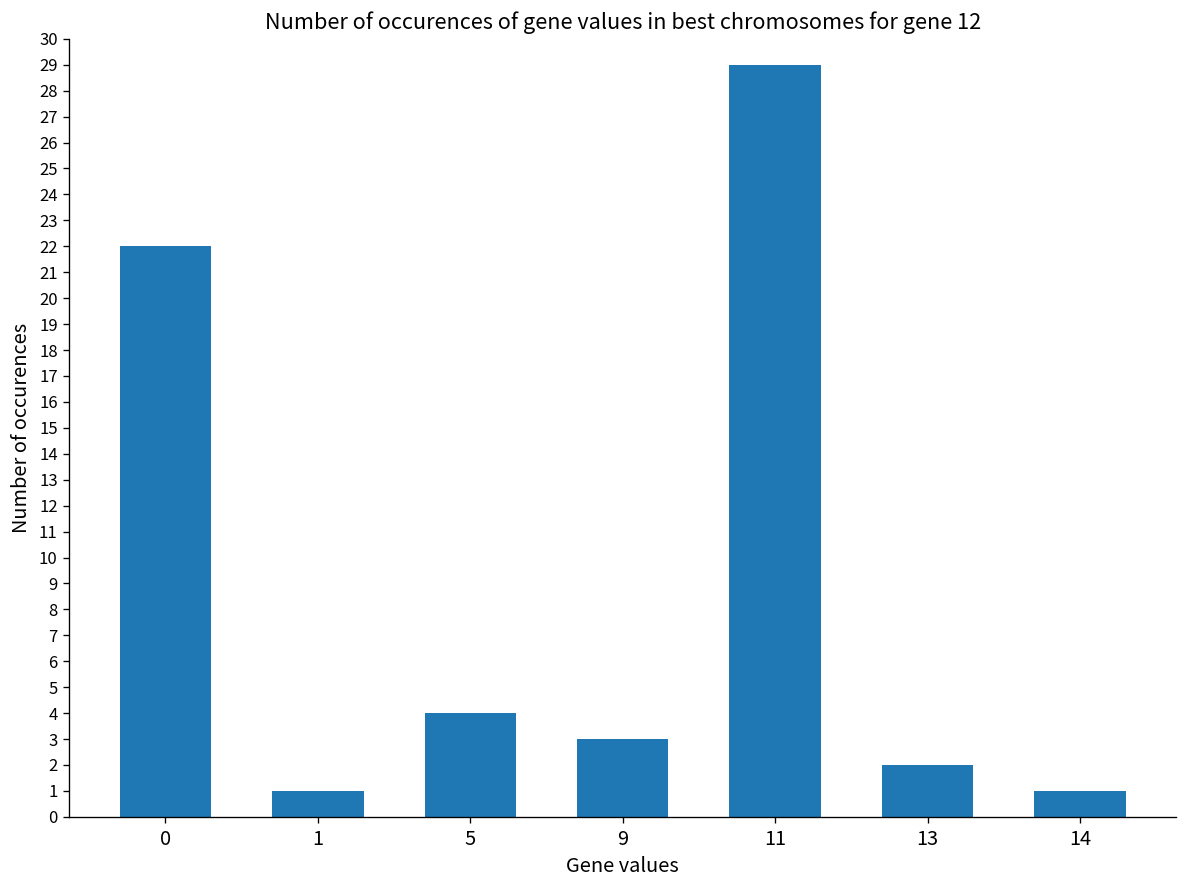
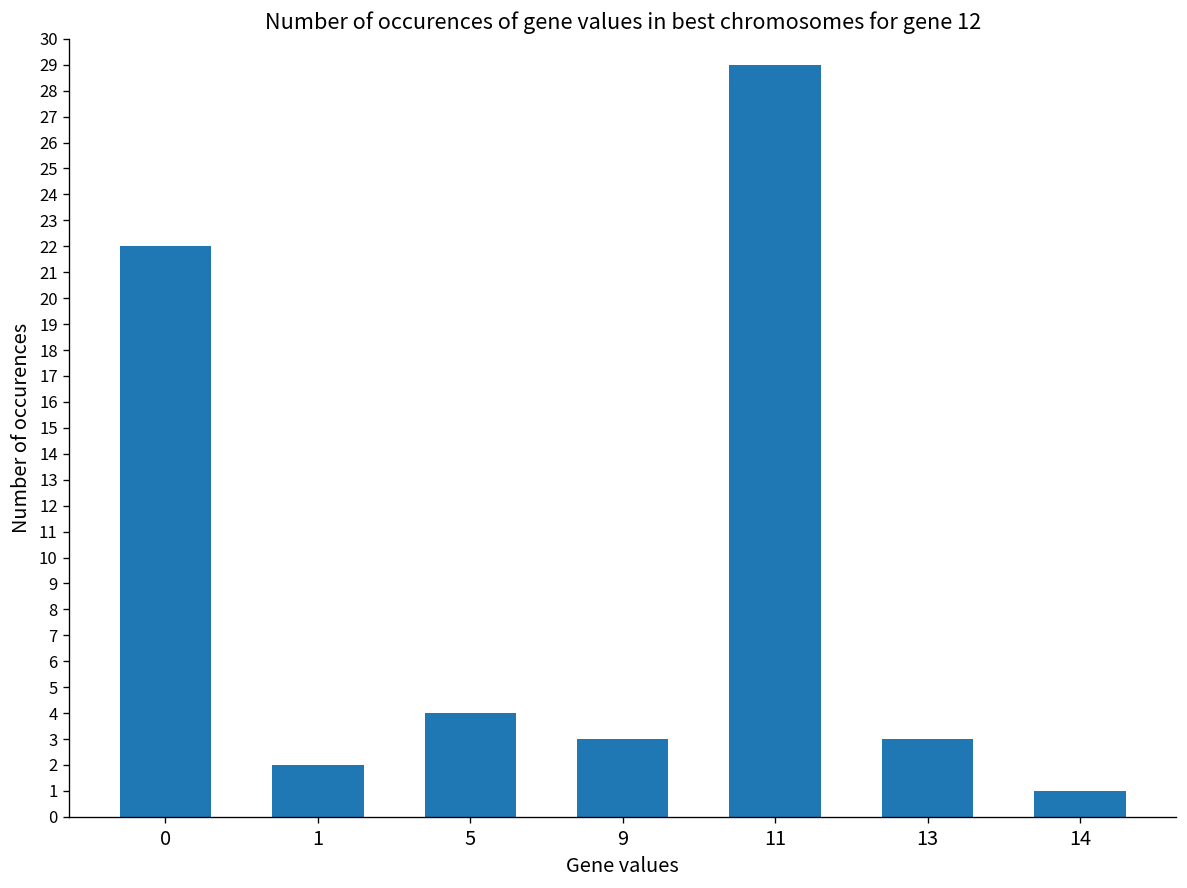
  {
    "0": 22,
-   "1": 1,
+   "1": 2,
    "5": 4,
    "9": 3,
    "11": 29,
-   "13": 2,
+   "13": 3,
    "14": 1
  }
